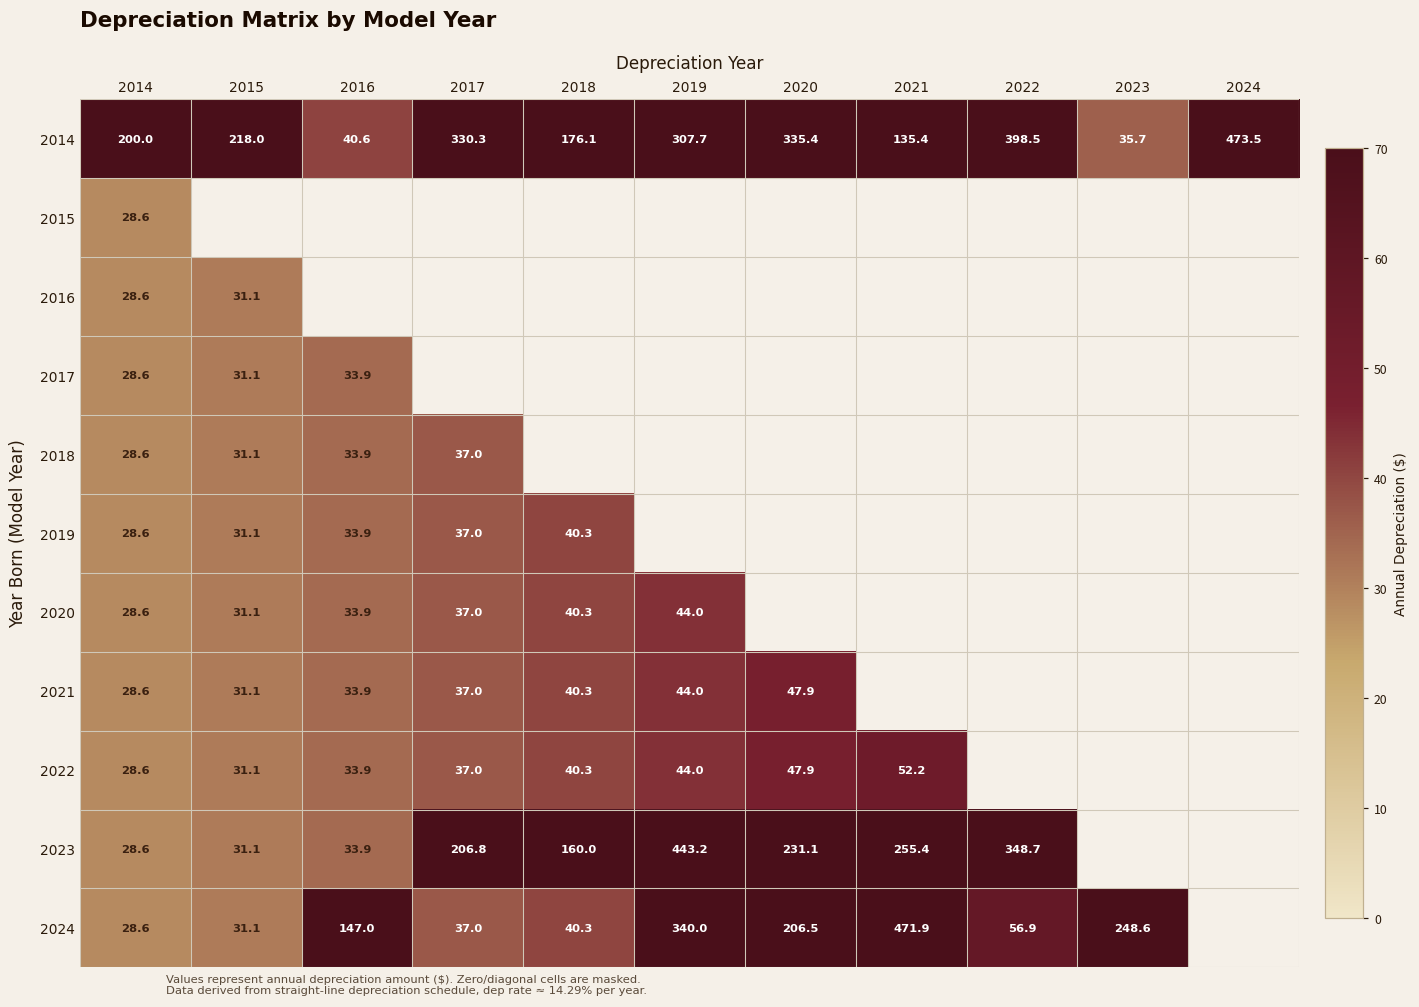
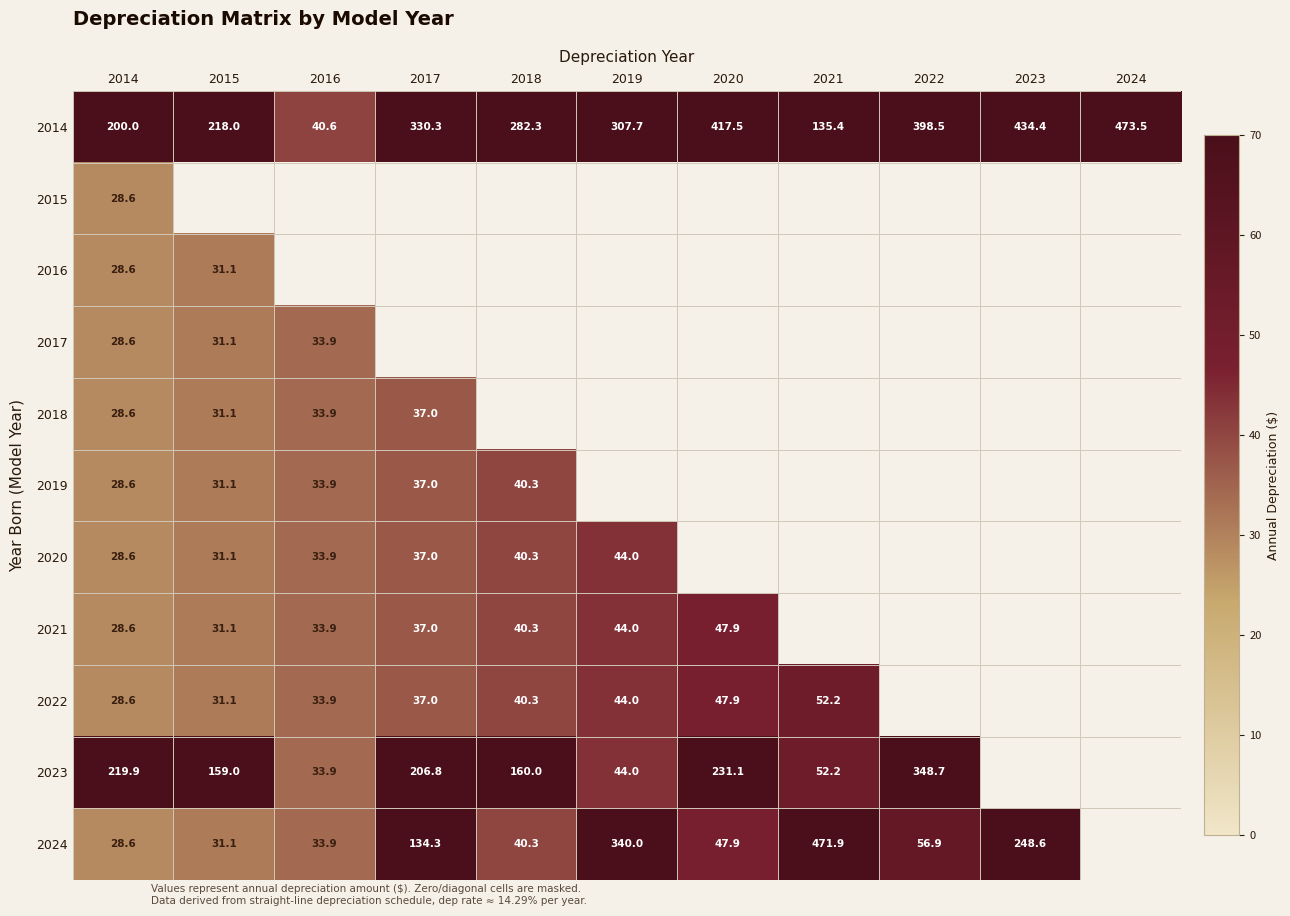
  {
    "2014": {
      "2014": 200.0,
      "2015": 218.0,
      "2016": 40.6,
      "2017": 330.3,
-     "2018": 176.1,
+     "2018": 282.3,
      "2019": 307.7,
-     "2020": 335.4,
+     "2020": 417.5,
      "2021": 135.4,
      "2022": 398.5,
-     "2023": 35.7,
+     "2023": 434.4,
      "2024": 473.5
    },
    "2015": {
      "2014": 28.6
    },
    "2016": {
      "2014": 28.6,
      "2015": 31.1
    },
    "2017": {
      "2014": 28.6,
      "2015": 31.1,
      "2016": 33.9
    },
    "2018": {
      "2014": 28.6,
      "2015": 31.1,
      "2016": 33.9,
      "2017": 37.0
    },
    "2019": {
      "2014": 28.6,
      "2015": 31.1,
      "2016": 33.9,
      "2017": 37.0,
      "2018": 40.3
    },
    "2020": {
      "2014": 28.6,
      "2015": 31.1,
      "2016": 33.9,
      "2017": 37.0,
      "2018": 40.3,
      "2019": 44.0
    },
    "2021": {
      "2014": 28.6,
      "2015": 31.1,
      "2016": 33.9,
      "2017": 37.0,
      "2018": 40.3,
      "2019": 44.0,
      "2020": 47.9
    },
    "2022": {
      "2014": 28.6,
      "2015": 31.1,
      "2016": 33.9,
      "2017": 37.0,
      "2018": 40.3,
      "2019": 44.0,
      "2020": 47.9,
      "2021": 52.2
    },
    "2023": {
-     "2014": 28.6,
-     "2015": 31.1,
+     "2014": 219.9,
+     "2015": 159.0,
      "2016": 33.9,
      "2017": 206.8,
      "2018": 160.0,
-     "2019": 443.2,
+     "2019": 44.0,
      "2020": 231.1,
-     "2021": 255.4,
+     "2021": 52.2,
      "2022": 348.7
    },
    "2024": {
      "2014": 28.6,
      "2015": 31.1,
-     "2016": 147.0,
-     "2017": 37.0,
+     "2016": 33.9,
+     "2017": 134.3,
      "2018": 40.3,
      "2019": 340.0,
-     "2020": 206.5,
+     "2020": 47.9,
      "2021": 471.9,
      "2022": 56.9,
      "2023": 248.6
    }
  }
